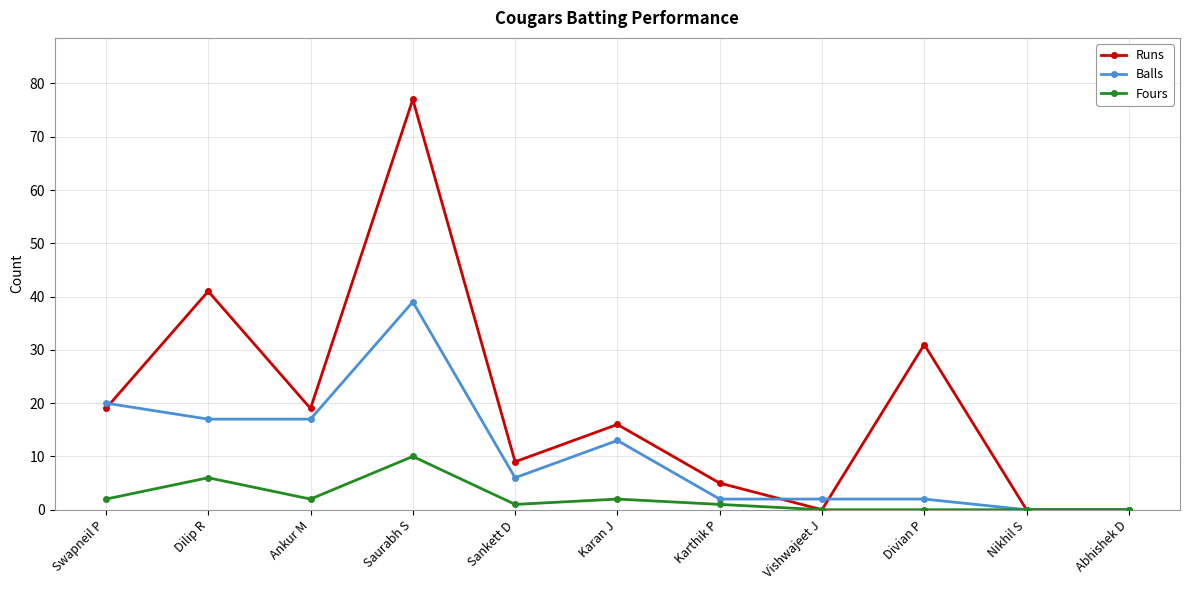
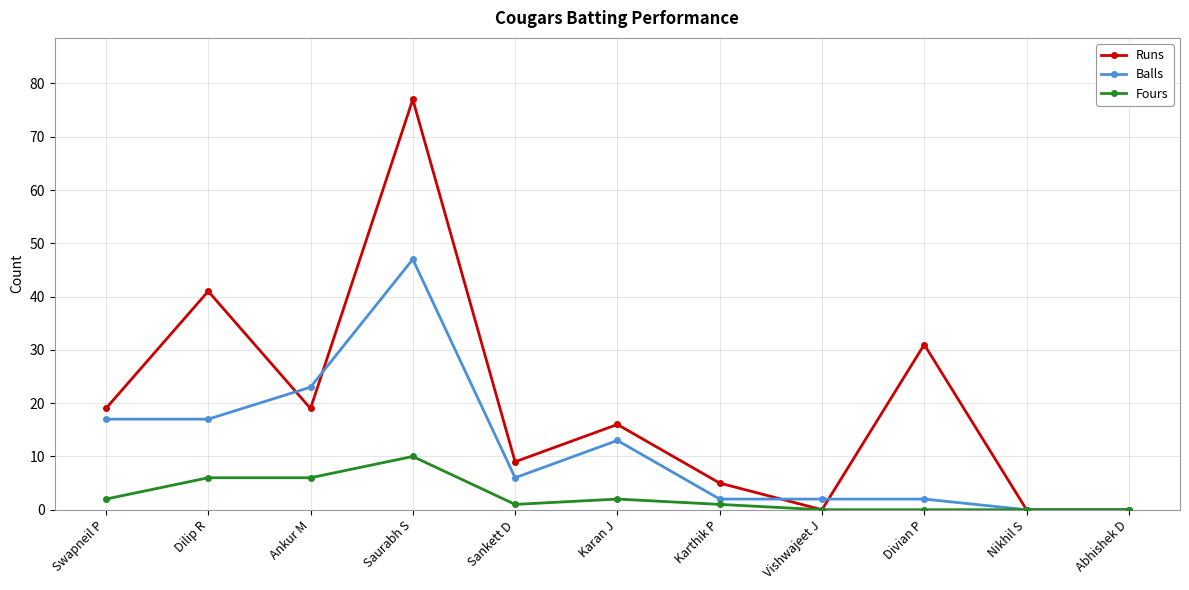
  {
    "Runs": {
      "Swapneil P": 19,
      "Dilip R": 41,
      "Ankur M": 19,
      "Saurabh S": 77,
      "Sankett D": 9,
      "Karan J": 16,
      "Karthik P": 5,
      "Divian P": 31
    },
    "Balls": {
-     "Swapneil P": 20,
+     "Swapneil P": 17,
      "Dilip R": 17,
-     "Ankur M": 17,
-     "Saurabh S": 39,
+     "Ankur M": 23,
+     "Saurabh S": 47,
      "Sankett D": 6,
      "Karan J": 13,
      "Karthik P": 2,
      "Vishwajeet J": 2,
      "Divian P": 2
    },
    "Fours": {
      "Swapneil P": 2,
      "Dilip R": 6,
-     "Ankur M": 2,
+     "Ankur M": 6,
      "Saurabh S": 10,
      "Sankett D": 1,
      "Karan J": 2,
      "Karthik P": 1,
      "Divian P": 0
    }
  }
